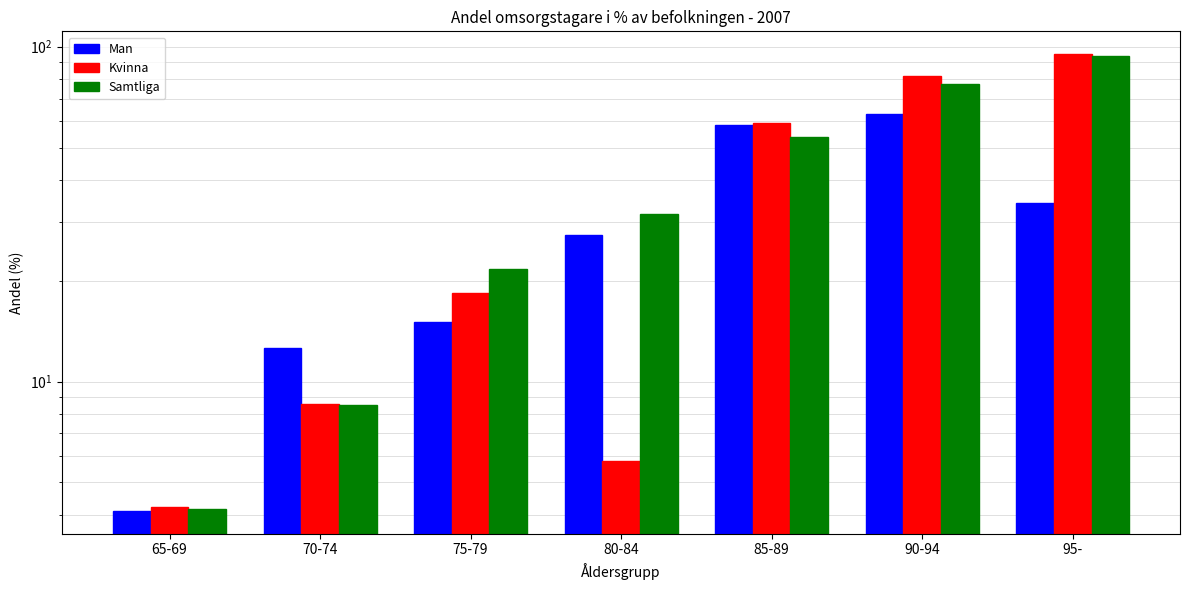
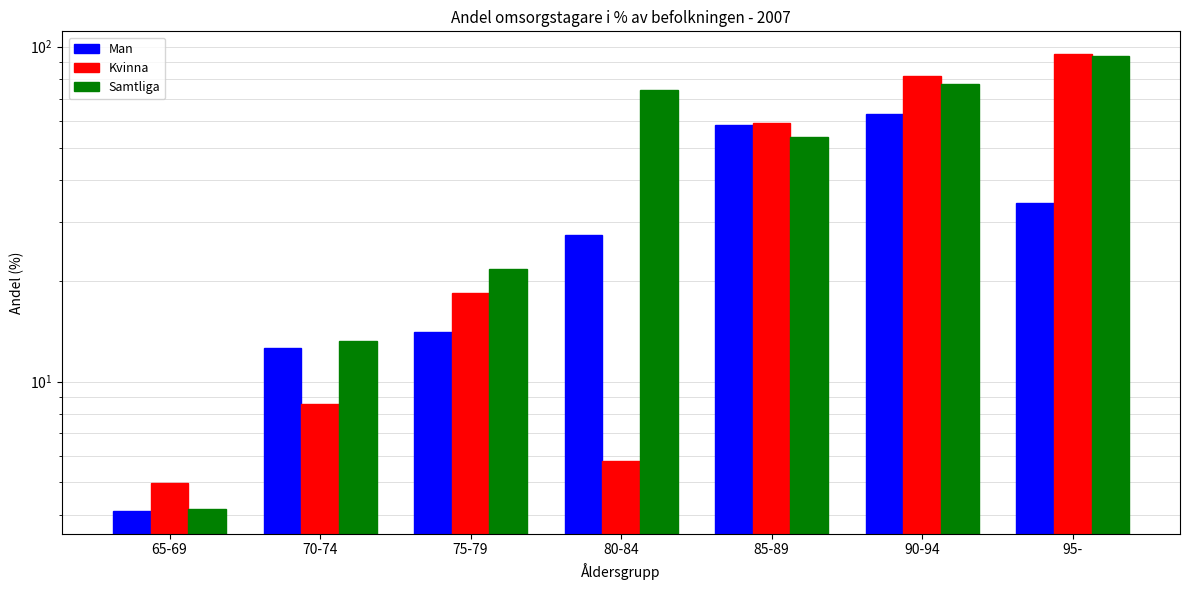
  {
    "Man": {
      "65-69": 4.1,
      "70-74": 12.6,
-     "75-79": 15,
+     "75-79": 14.1,
      "80-84": 27,
      "85-89": 58,
      "90-94": 63,
      "95-": 34
    },
    "Kvinna": {
-     "65-69": 4.2,
+     "65-69": 5.0,
      "70-74": 8.6,
      "75-79": 18,
      "80-84": 5.8,
      "85-89": 59,
      "90-94": 82,
      "95-": 95
    },
    "Samtliga": {
      "65-69": 4.2,
-     "70-74": 8.5,
+     "70-74": 13.2,
      "75-79": 22,
-     "80-84": 32,
+     "80-84": 74,
      "85-89": 54,
      "90-94": 77,
      "95-": 94
    }
  }
